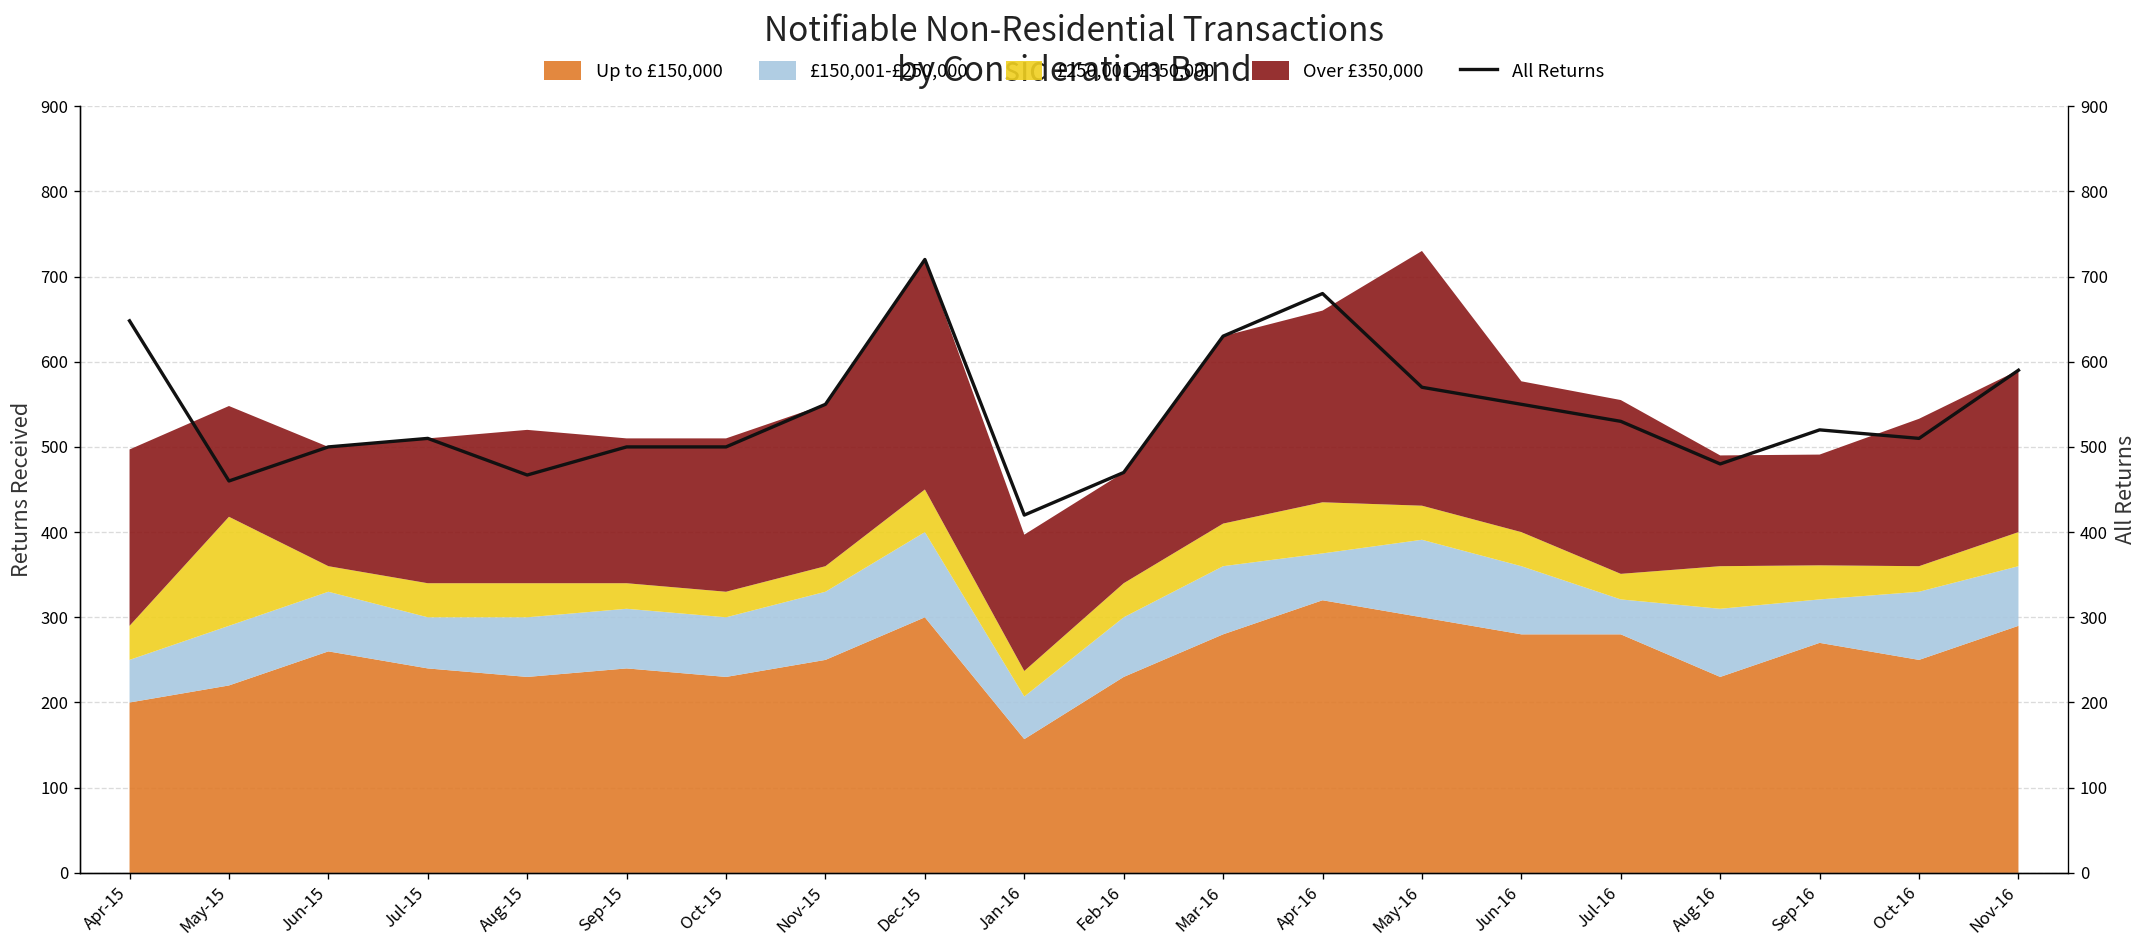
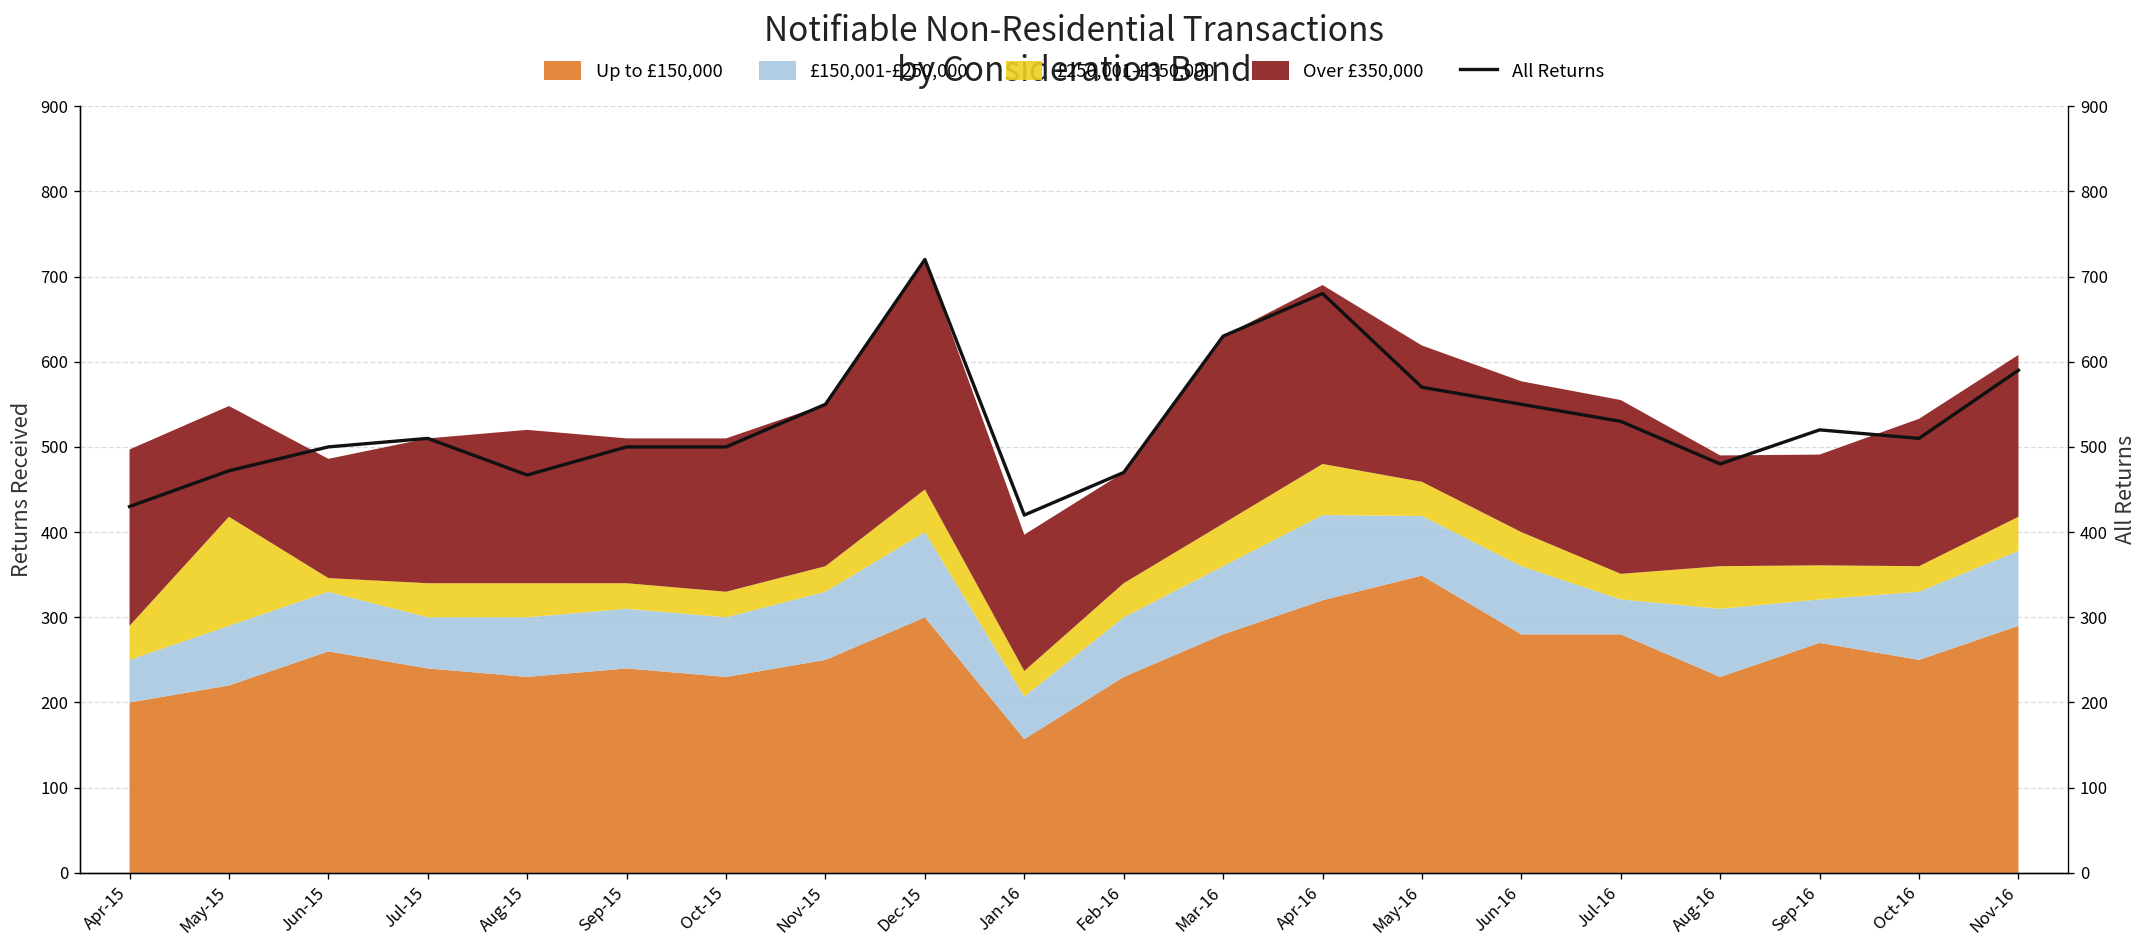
  {
    "Up to £150,000": {
      "Apr-15": 200,
      "May-15": 220,
      "Jun-15": 260,
      "Jul-15": 240,
      "Aug-15": 230,
      "Sep-15": 240,
      "Oct-15": 230,
      "Nov-15": 250,
      "Dec-15": 300,
      "Jan-16": 160,
      "Feb-16": 230,
      "Mar-16": 280,
      "Apr-16": 320,
-     "May-16": 300,
+     "May-16": 350,
      "Jun-16": 280,
      "Jul-16": 280,
      "Aug-16": 230,
      "Sep-16": 270,
      "Oct-16": 250,
      "Nov-16": 290
    },
    "£150,001-£250,000": {
      "Apr-15": 50,
      "May-15": 70,
      "Jun-15": 70,
      "Jul-15": 60,
      "Aug-15": 70,
      "Sep-15": 70,
      "Oct-15": 70,
      "Nov-15": 80,
      "Dec-15": 100,
      "Jan-16": 50,
      "Feb-16": 70,
      "Mar-16": 80,
-     "Apr-16": 60,
-     "May-16": 90,
+     "Apr-16": 100,
+     "May-16": 70,
      "Jun-16": 80,
      "Jul-16": 40,
      "Aug-16": 80,
      "Sep-16": 50,
      "Oct-16": 80,
-     "Nov-16": 70
+     "Nov-16": 90
    },
    "£250,001-£350,000": {
      "Apr-15": 40,
      "May-15": 130,
-     "Jun-15": 30,
+     "Jun-15": 20,
      "Jul-15": 40,
      "Aug-15": 40,
      "Sep-15": 30,
      "Oct-15": 30,
      "Nov-15": 30,
      "Dec-15": 50,
      "Jan-16": 30,
      "Feb-16": 40,
      "Mar-16": 50,
      "Apr-16": 60,
      "May-16": 40,
      "Jun-16": 40,
      "Jul-16": 30,
      "Aug-16": 50,
      "Sep-16": 40,
      "Oct-16": 30,
      "Nov-16": 40
    },
    "Over £350,000": {
      "Apr-15": 210,
      "May-15": 130,
      "Jun-15": 140,
      "Jul-15": 170,
      "Aug-15": 180,
      "Sep-15": 170,
      "Oct-15": 180,
      "Nov-15": 190,
      "Dec-15": 270,
      "Jan-16": 160,
      "Feb-16": 130,
      "Mar-16": 220,
-     "Apr-16": 230,
-     "May-16": 300,
+     "Apr-16": 210,
+     "May-16": 160,
      "Jun-16": 180,
      "Jul-16": 200,
      "Aug-16": 130,
      "Sep-16": 130,
      "Oct-16": 170,
      "Nov-16": 190
    },
    "All Returns": {
-     "Apr-15": 650,
-     "May-15": 460,
+     "Apr-15": 430,
+     "May-15": 470,
      "Jun-15": 500,
      "Jul-15": 510,
      "Aug-15": 470,
      "Sep-15": 500,
      "Oct-15": 500,
      "Nov-15": 550,
      "Dec-15": 720,
      "Jan-16": 420,
      "Feb-16": 470,
      "Mar-16": 630,
      "Apr-16": 680,
      "May-16": 570,
      "Jun-16": 550,
      "Jul-16": 530,
      "Aug-16": 480,
      "Sep-16": 520,
      "Oct-16": 510,
      "Nov-16": 590
    }
  }
